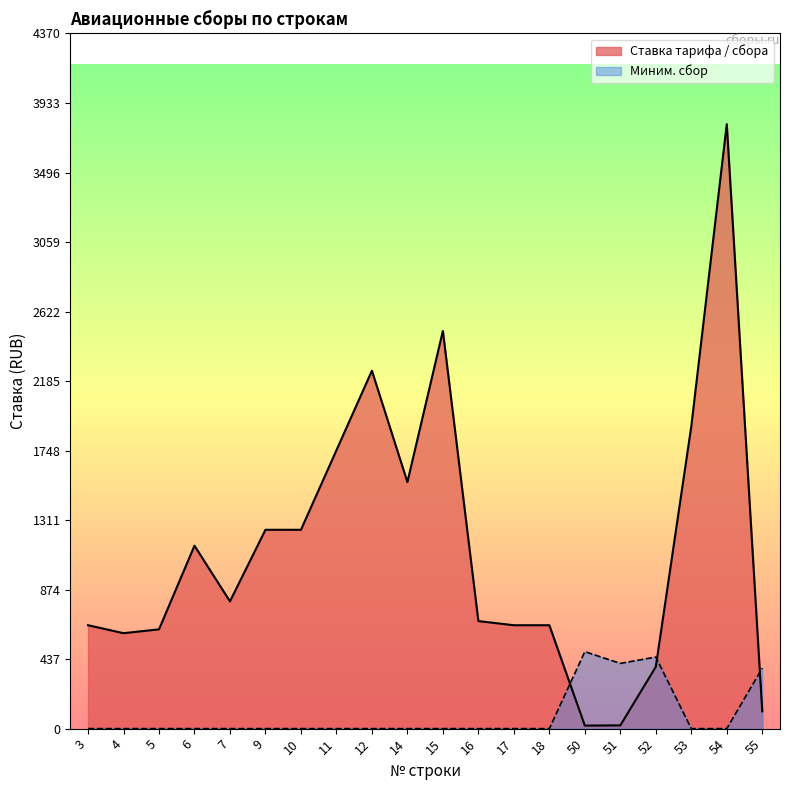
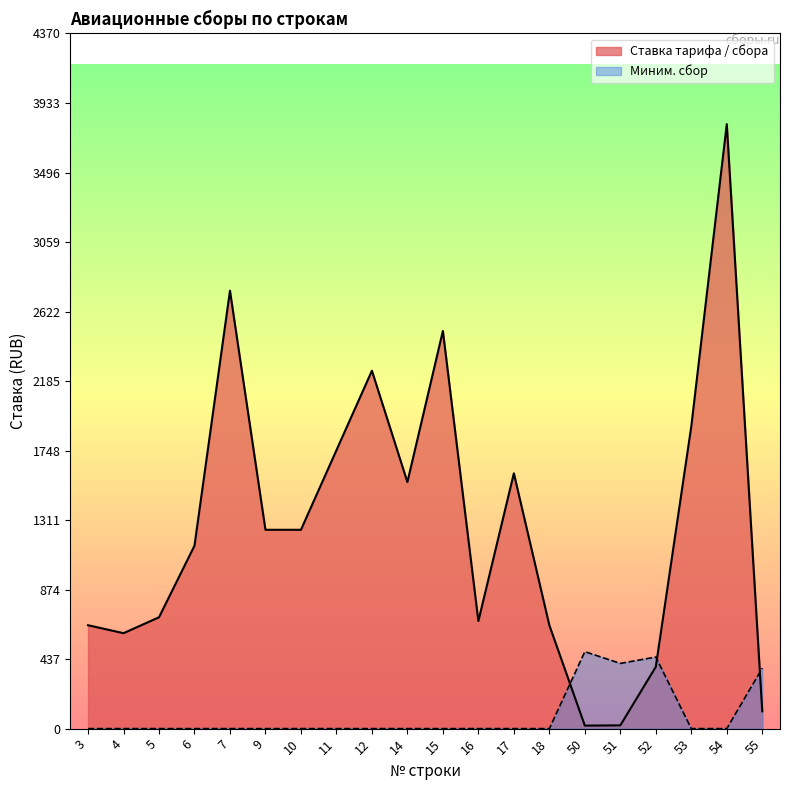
  {
    "Ставка тарифа / сбора": {
      "3": 650,
      "4": 600,
-     "5": 620,
+     "5": 700,
      "6": 1150,
-     "7": 800,
+     "7": 2750,
      "9": 1250,
      "10": 1250,
      "11": 1750,
      "12": 2250,
      "14": 1550,
      "15": 2500,
      "16": 680,
-     "17": 650,
+     "17": 1610,
      "18": 650,
      "50": 20,
      "51": 20,
      "52": 390,
      "53": 1900,
      "54": 3800,
      "55": 110
    },
    "Миним. сбор": {
      "3": 0,
      "4": 0,
      "5": 0,
      "6": 0,
      "7": 0,
      "9": 0,
      "10": 0,
      "11": 0,
      "12": 0,
      "14": 0,
      "15": 0,
      "16": 0,
      "17": 0,
      "18": 0,
      "50": 480,
      "51": 410,
      "52": 450,
      "53": 0,
      "54": 0,
      "55": 380
    }
  }
